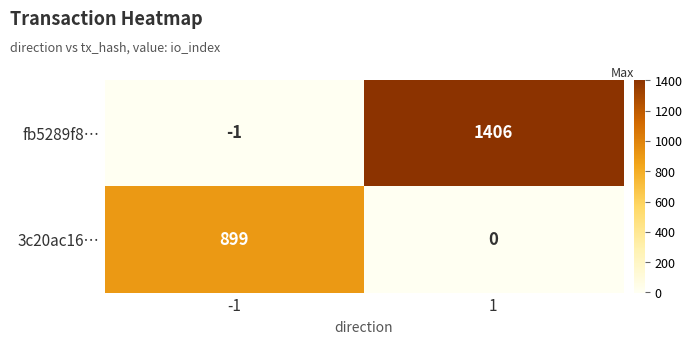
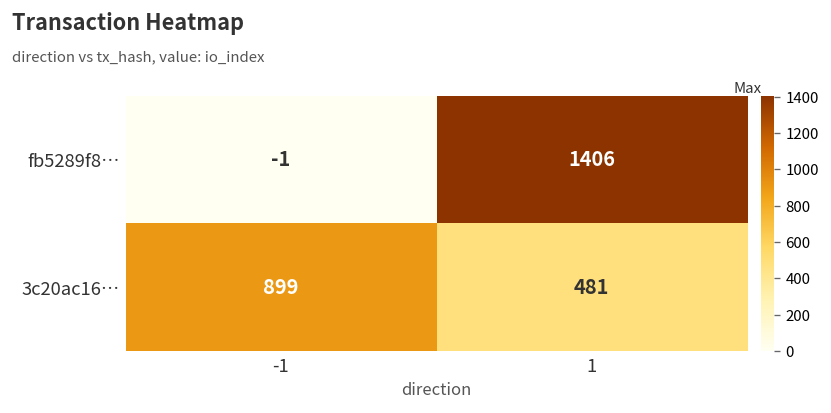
  {
    "fb5289f8…": {
      "-1": -1,
      "1": 1406
    },
    "3c20ac16…": {
      "-1": 899,
-     "1": 0
+     "1": 481
    }
  }
